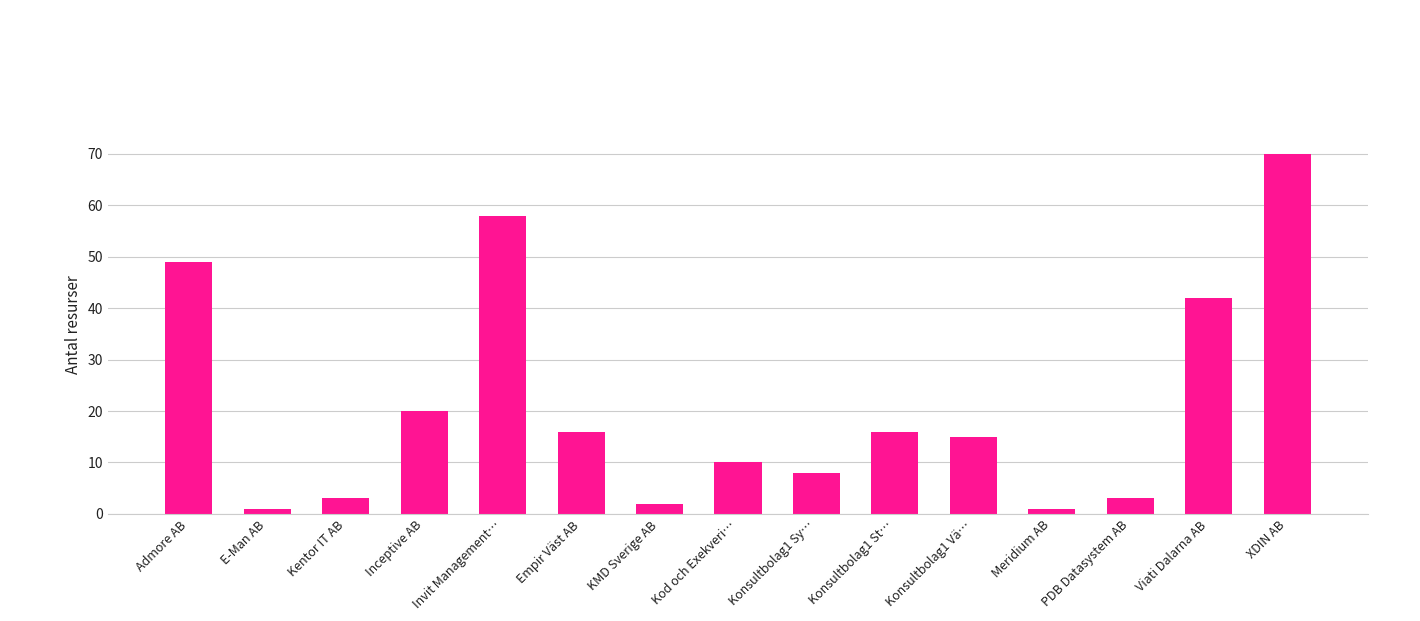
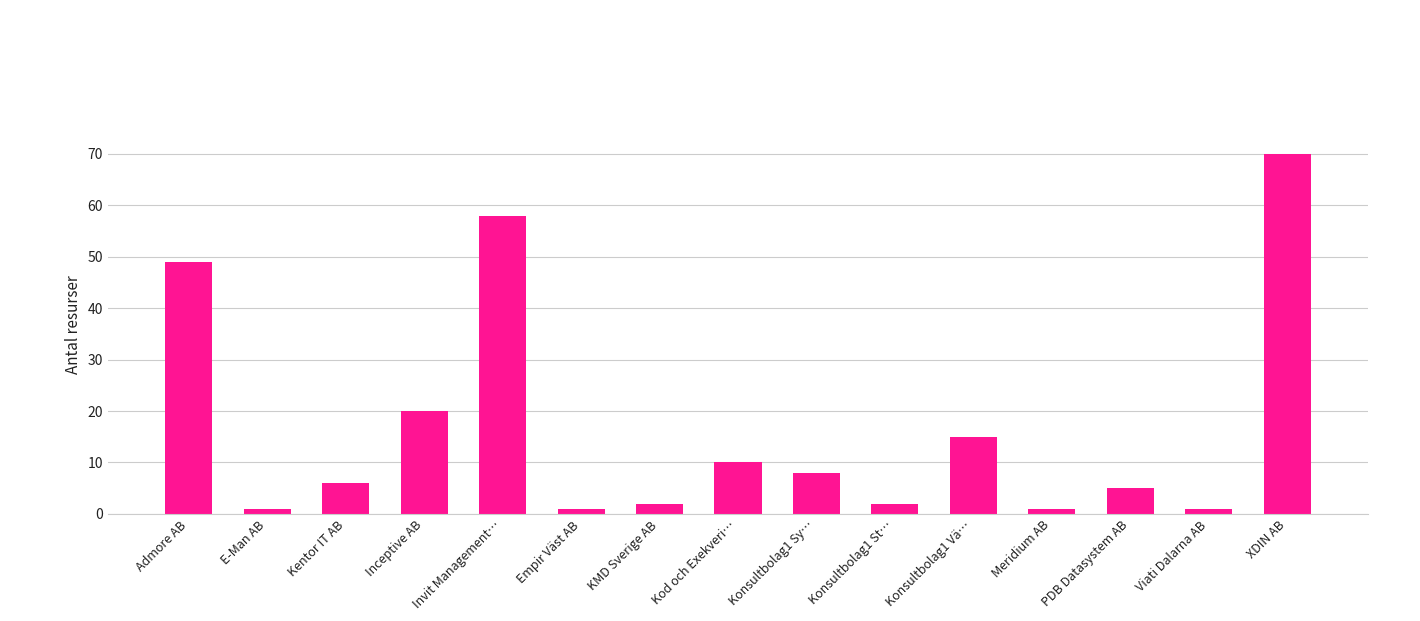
  {
    "Admore AB": 49,
    "E-Man AB": 1,
-   "Kentor IT AB": 3,
+   "Kentor IT AB": 6,
    "Inceptive AB": 20,
    "Invit Management…": 58,
-   "Empir Väst AB": 16,
+   "Empir Väst AB": 1,
    "KMD Sverige AB": 2,
    "Kod och Exekveri…": 10,
    "Konsultbolag1 Sy…": 8,
-   "Konsultbolag1 St…": 16,
+   "Konsultbolag1 St…": 2,
    "Konsultbolag1 Vä…": 15,
    "Meridium AB": 1,
-   "PDB Datasystem AB": 3,
-   "Viati Dalarna AB": 42,
+   "PDB Datasystem AB": 5,
+   "Viati Dalarna AB": 1,
    "XDIN AB": 70
  }
